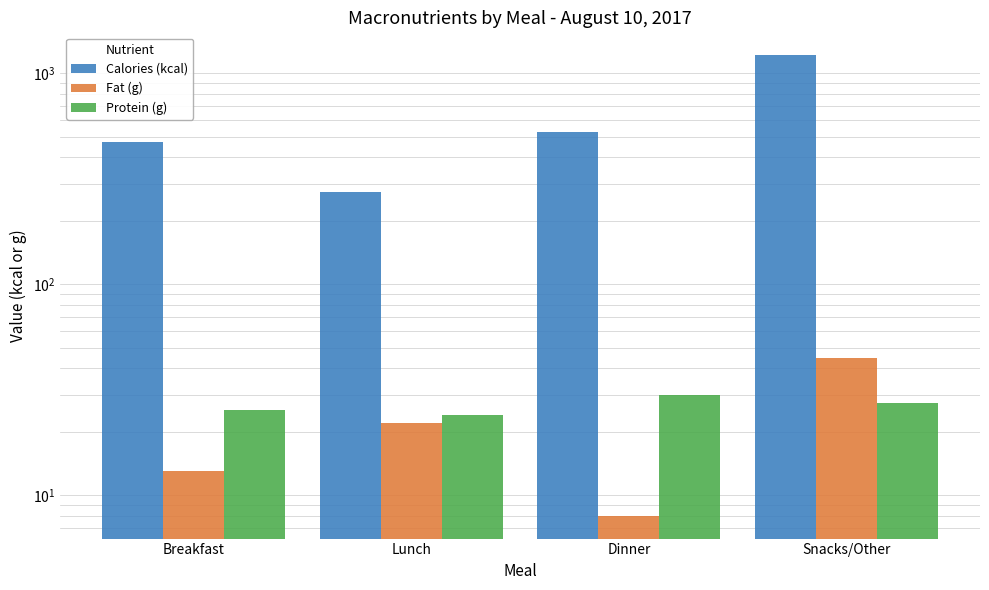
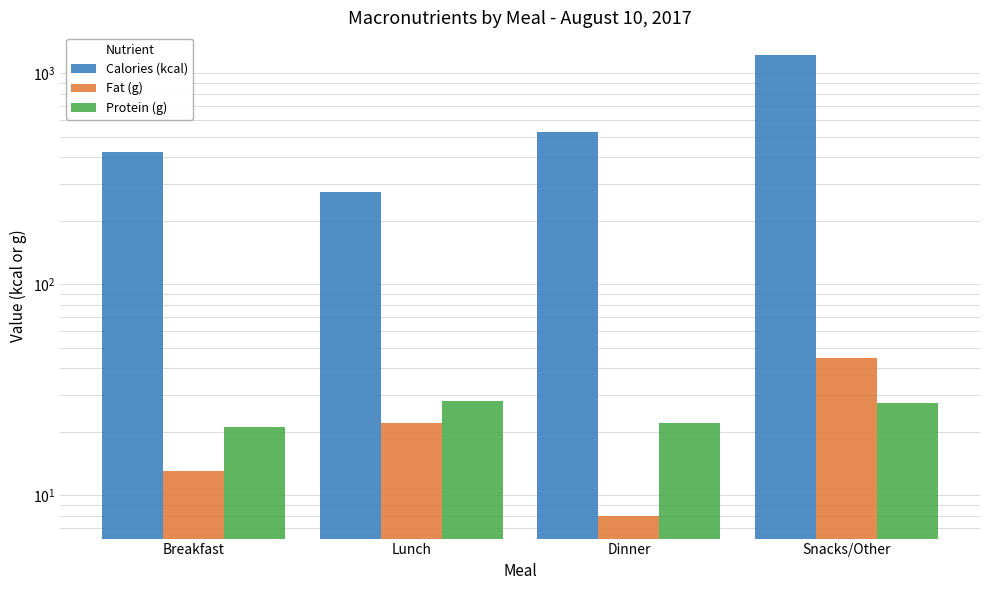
  {
    "Calories (kcal)": {
-     "Breakfast": 480,
+     "Breakfast": 420,
      "Lunch": 280,
      "Dinner": 530,
      "Snacks/Other": 1200
    },
    "Fat (g)": {
      "Breakfast": 13,
      "Lunch": 22,
      "Dinner": 8,
      "Snacks/Other": 45
    },
    "Protein (g)": {
-     "Breakfast": 25,
-     "Lunch": 24,
-     "Dinner": 30,
+     "Breakfast": 21,
+     "Lunch": 28,
+     "Dinner": 22,
      "Snacks/Other": 27
    }
  }
